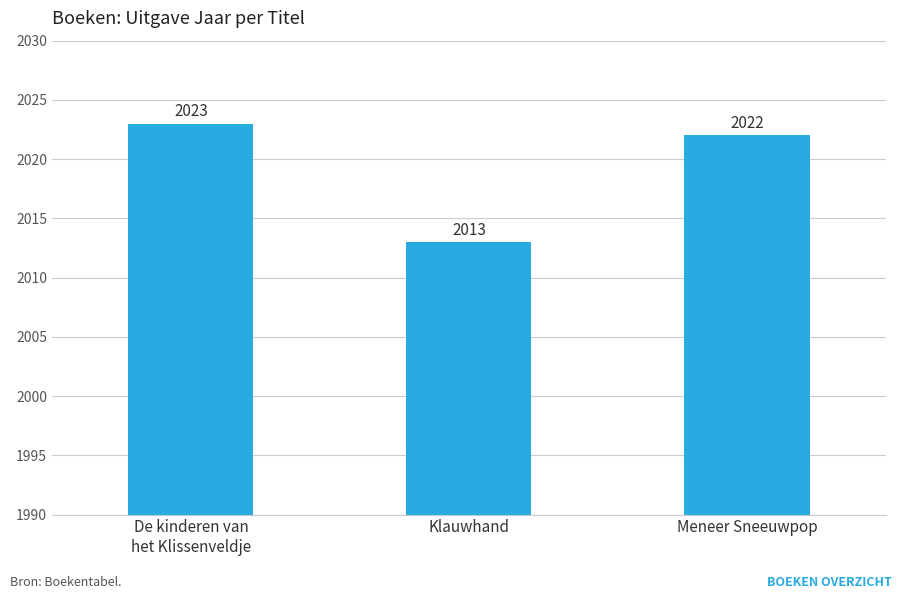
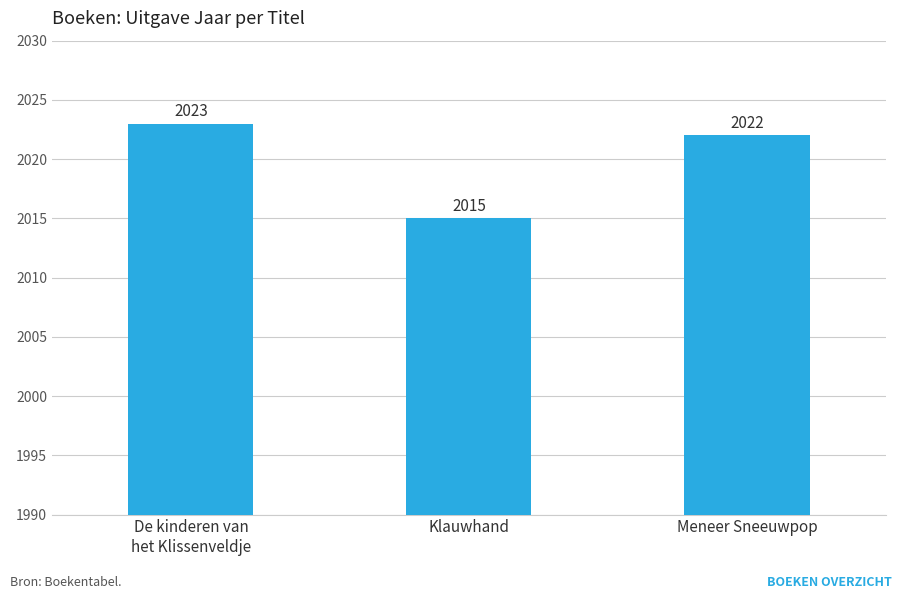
  {
    "De kinderen van het Klissenveldje": 2023,
-   "Klauwhand": 2013,
+   "Klauwhand": 2015,
    "Meneer Sneeuwpop": 2022
  }
